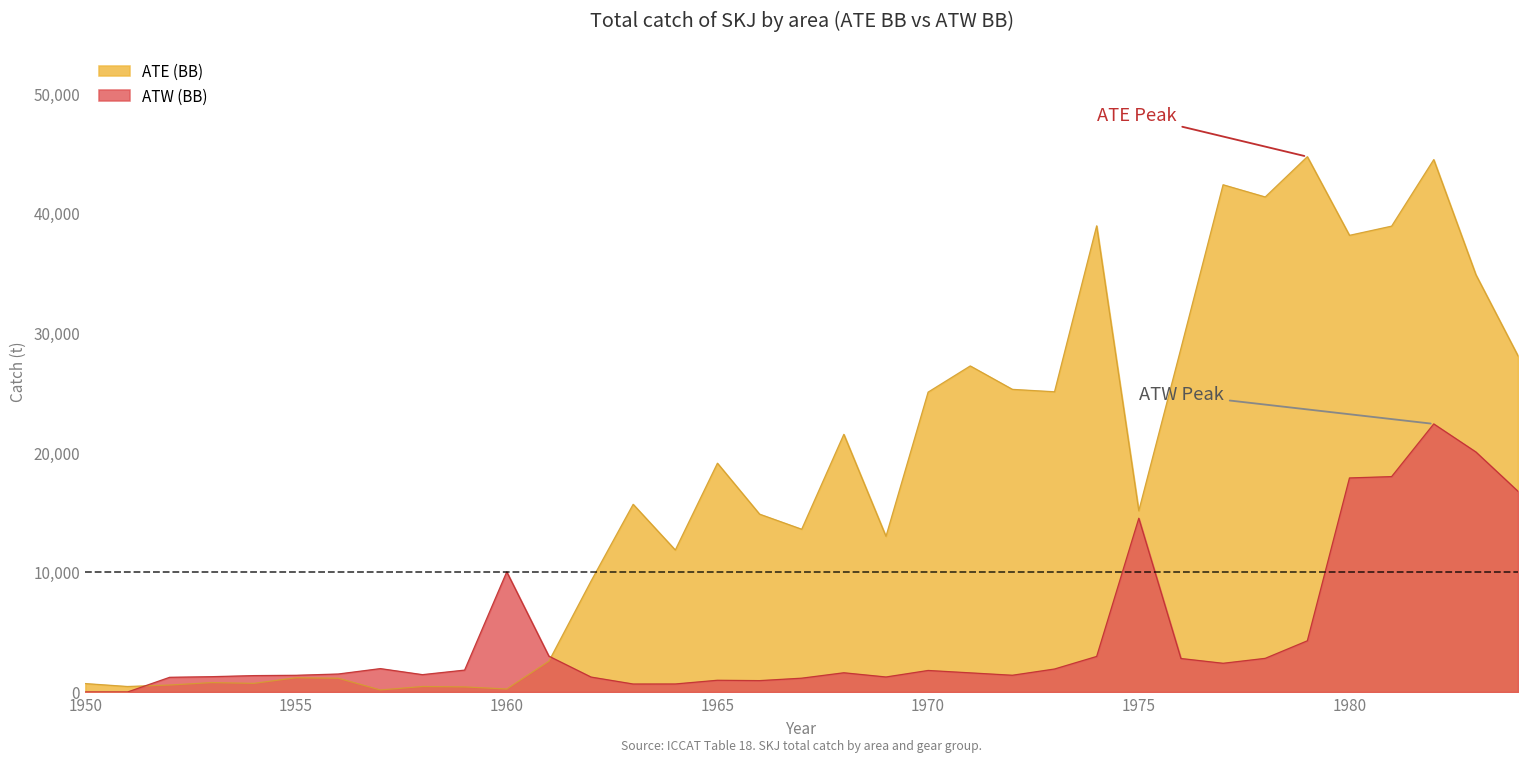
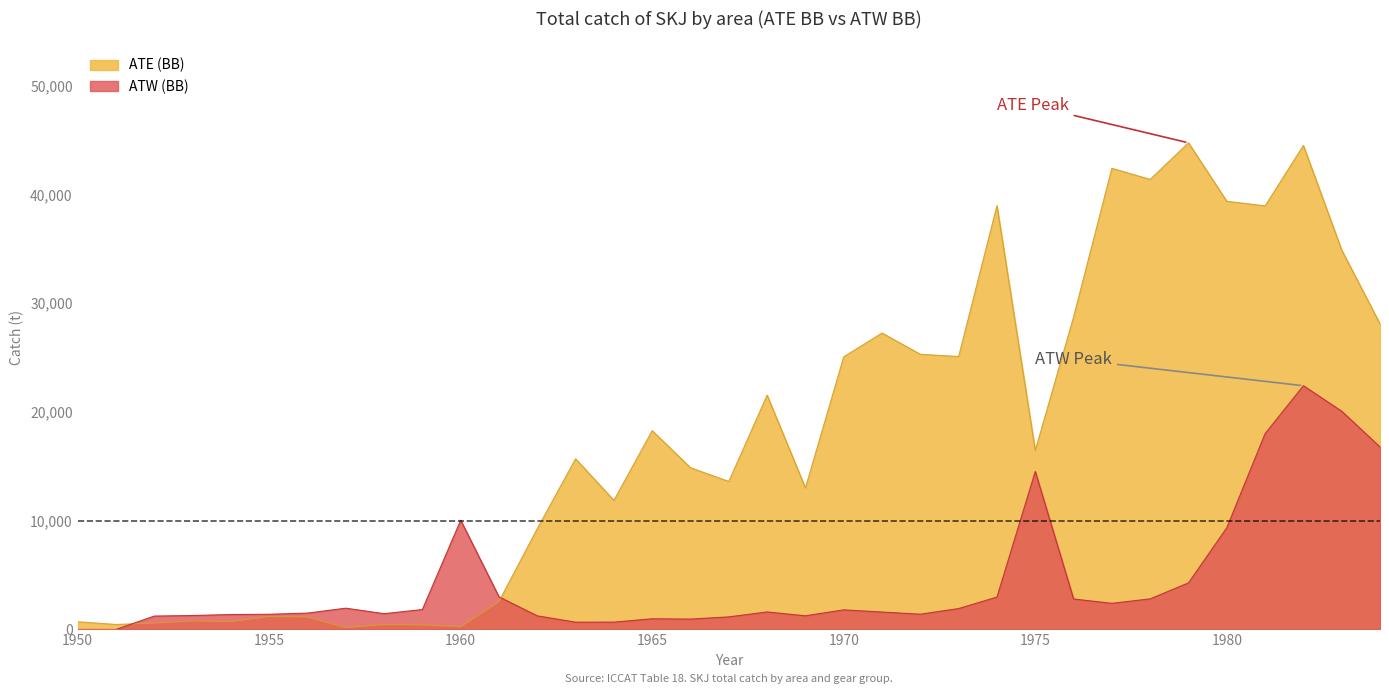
  {
    "ATE (BB)": {
      "1950": "700",
      "1960": "200",
-     "1965": "19,100",
+     "1965": "18,300",
      "1970": "25,100",
-     "1975": "15,100",
-     "1980": "38,200"
+     "1975": "16,400",
+     "1980": "39,400"
    },
    "ATW (BB)": {
      "1950": "0",
      "1960": "10,000",
      "1965": "1,000",
      "1970": "1,800",
      "1975": "14,500",
-     "1980": "17,900"
+     "1980": "9,400"
    }
  }
